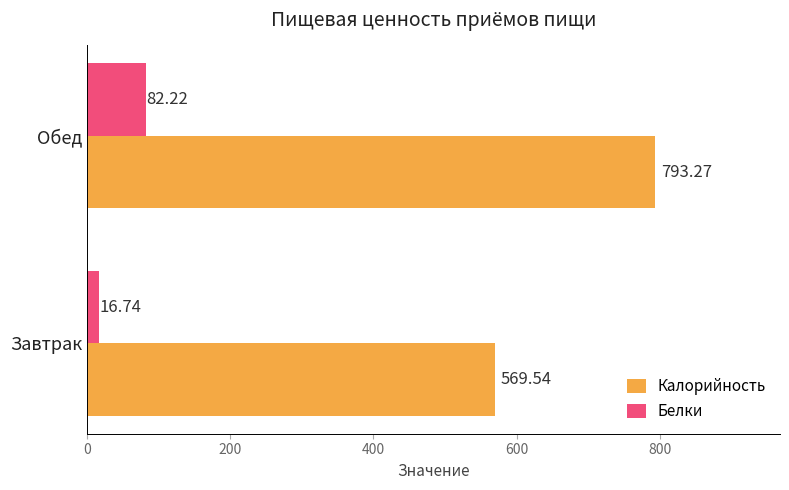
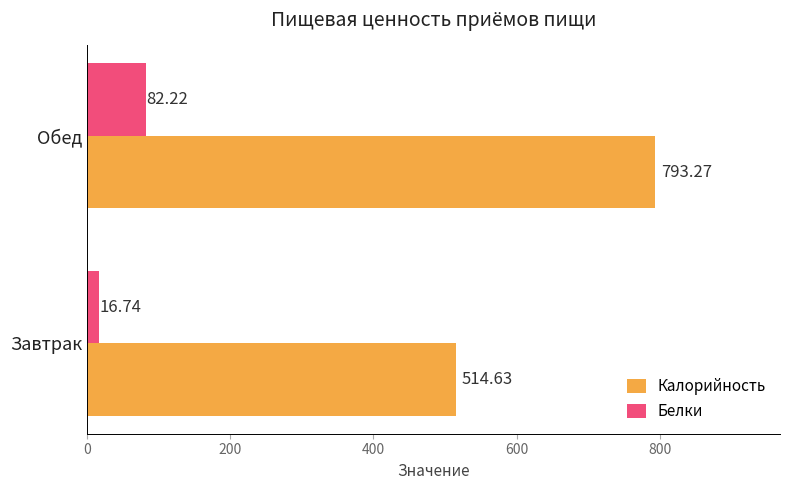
  {
    "Калорийность": {
      "Обед": 793.27,
-     "Завтрак": 569.54
+     "Завтрак": 514.63
    },
    "Белки": {
      "Обед": 82.22,
      "Завтрак": 16.74
    }
  }
